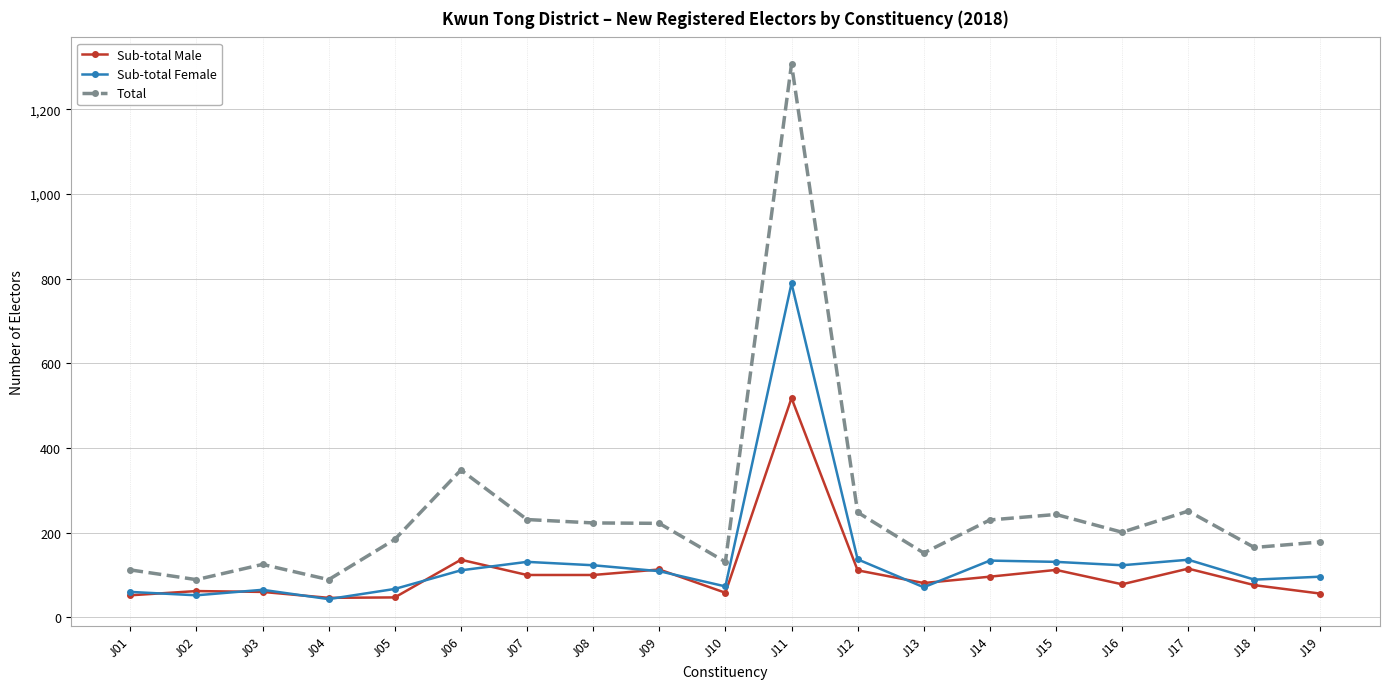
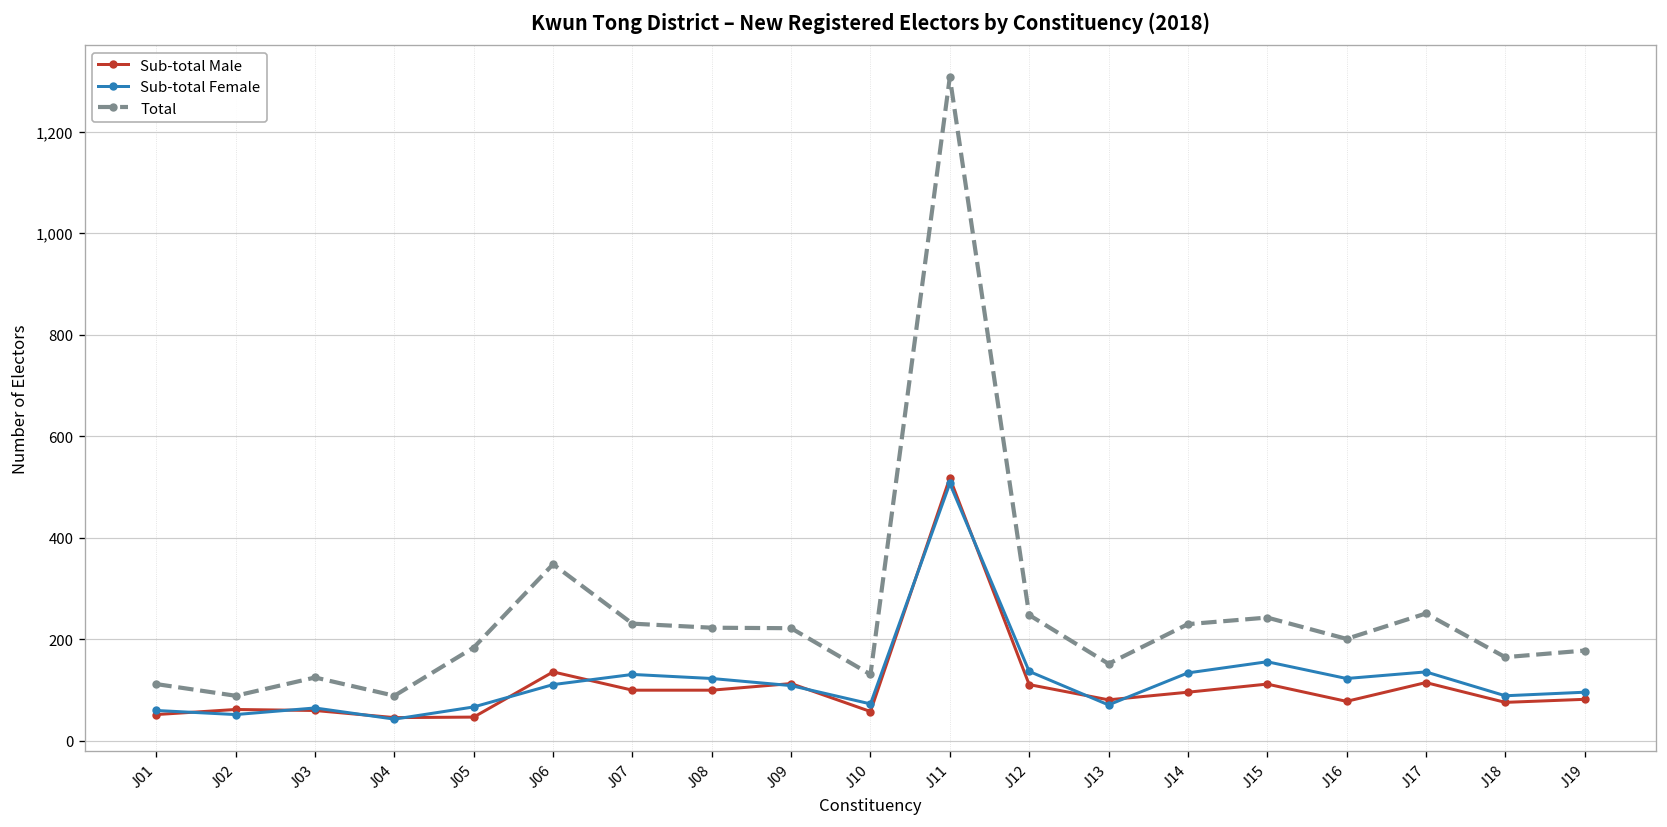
  {
    "Sub-total Male": {
      "J01": "50",
      "J02": "60",
      "J05": "50",
      "J06": "140",
      "J07": "100",
      "J08": "100",
      "J10": "60",
      "J11": "520",
      "J12": "110",
      "J13": "80",
      "J14": "100",
      "J15": "110",
      "J16": "80",
      "J17": "120",
      "J18": "80",
-     "J19": "60"
+     "J19": "80"
    },
    "Sub-total Female": {
      "J01": "60",
      "J02": "50",
      "J05": "70",
      "J06": "110",
      "J07": "130",
      "J08": "120",
      "J10": "70",
-     "J11": "790",
+     "J11": "510",
      "J12": "140",
      "J13": "70",
      "J14": "130",
-     "J15": "130",
+     "J15": "160",
      "J16": "120",
      "J17": "140",
      "J18": "90",
      "J19": "100"
    },
    "Total": {
      "J01": "110",
      "J02": "90",
      "J03": "130",
      "J04": "90",
      "J05": "180",
      "J06": "350",
      "J07": "230",
      "J08": "220",
      "J09": "220",
      "J10": "130",
      "J11": "1,310",
      "J12": "250",
      "J13": "150",
      "J14": "230",
      "J15": "240",
      "J16": "200",
      "J17": "250",
      "J18": "170",
      "J19": "180"
    }
  }
